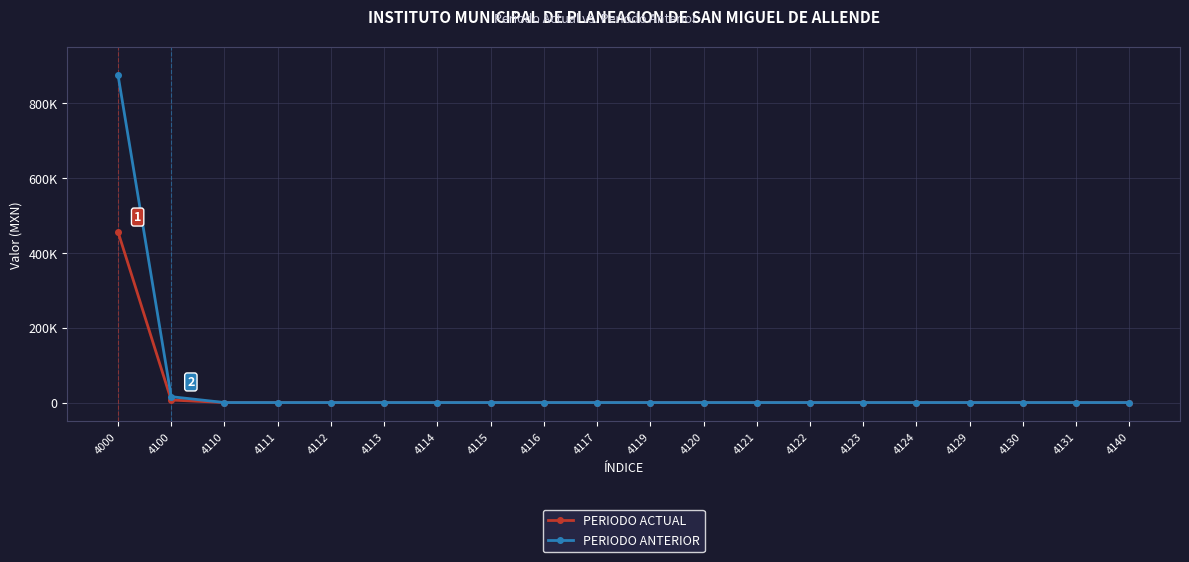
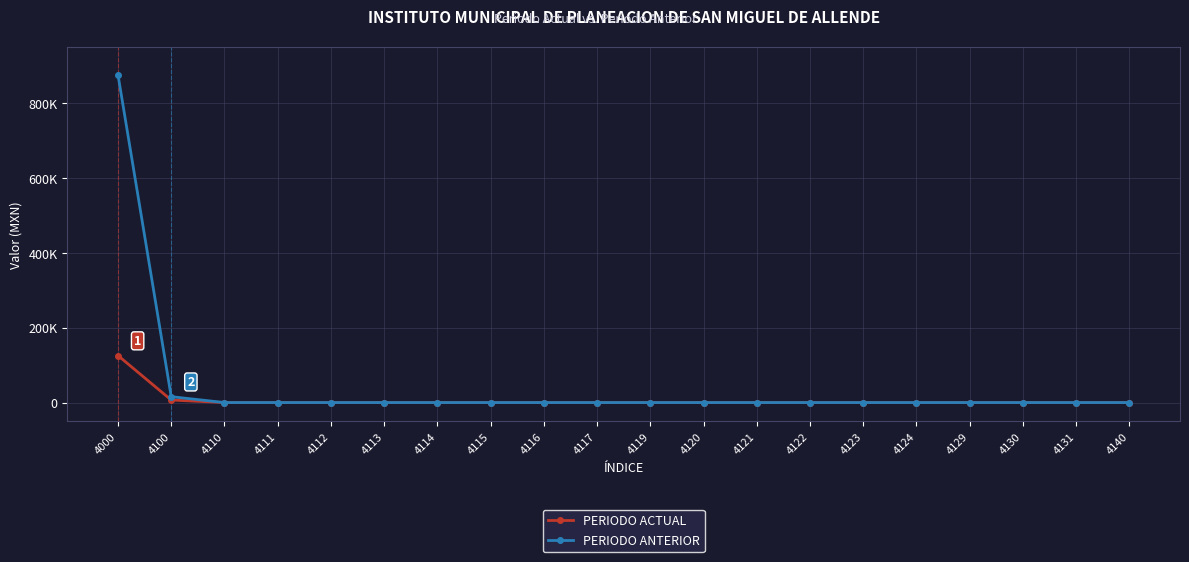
  {
    "PERIODO ACTUAL": {
-     "4000": 460000,
+     "4000": 130000,
      "4100": 10000
    },
    "PERIODO ANTERIOR": {
      "4000": 880000
    }
  }
